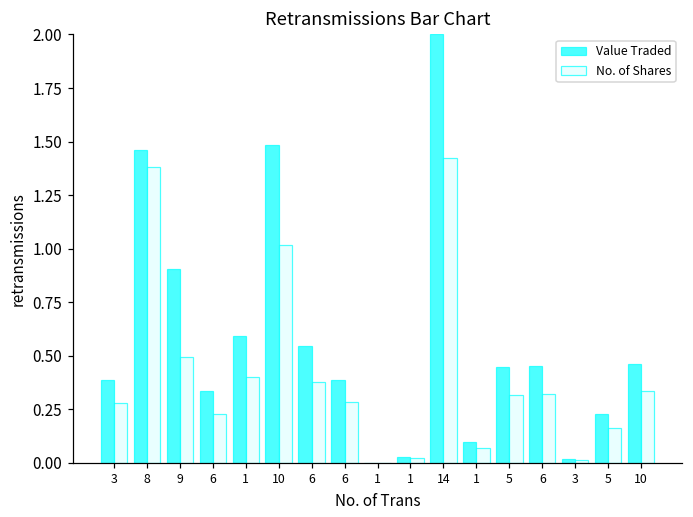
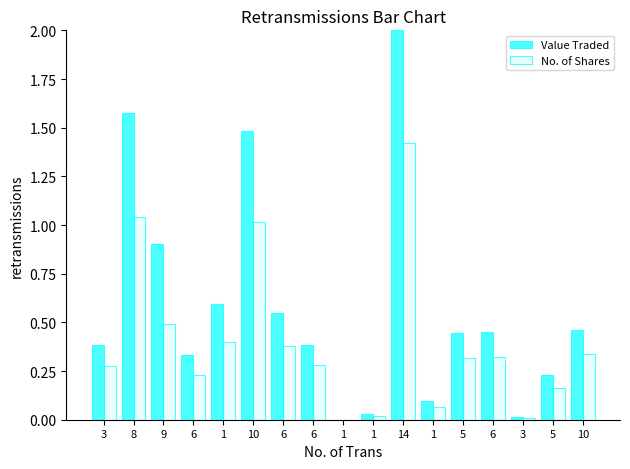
  {
    "Value Traded": {
-     "8": 1.46,
+     "8": 1.58,
      "9": 0.90,
      "14": 2.00
    },
    "No. of Shares": {
-     "8": 1.38,
+     "8": 1.04,
      "9": 0.49,
      "14": 1.42
    }
  }
